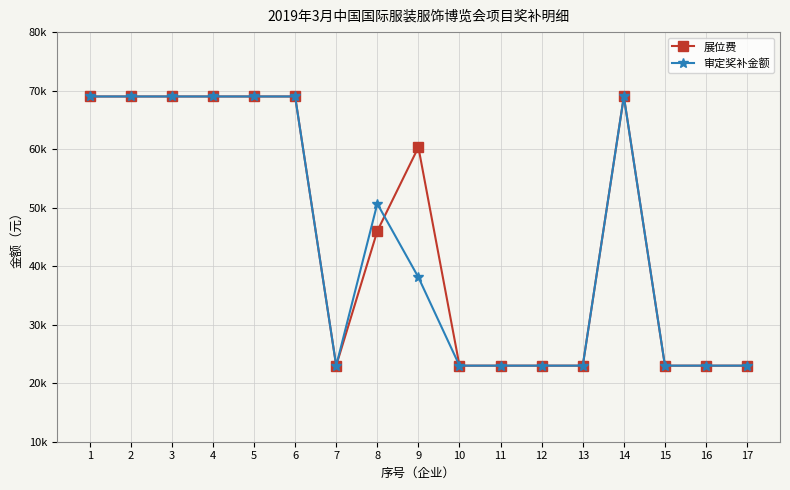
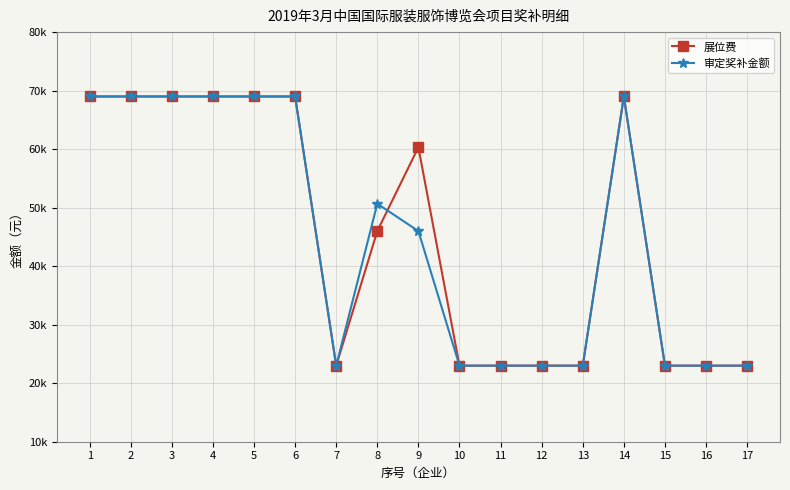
  {
    "展位费": {
      "8": 46000,
      "9": 60000
    },
    "审定奖补金额": {
      "8": 51000,
-     "9": 38000
+     "9": 46000
    }
  }
